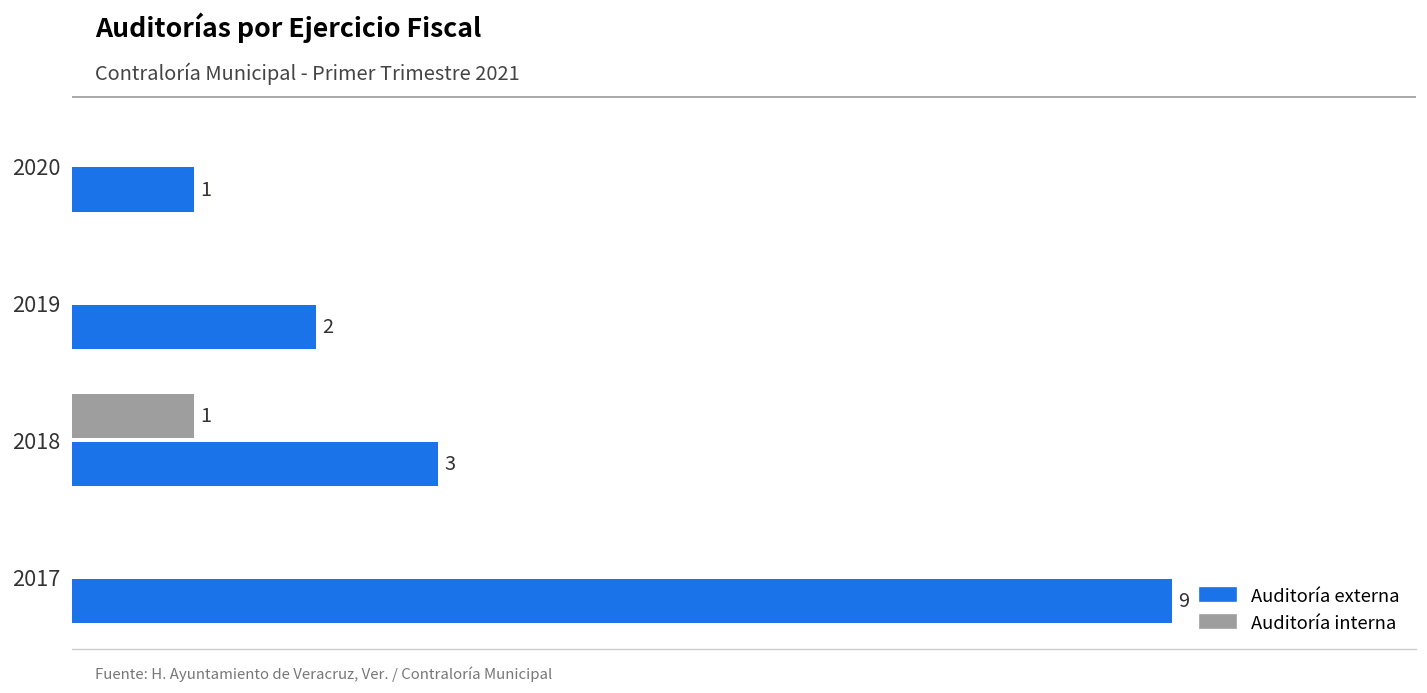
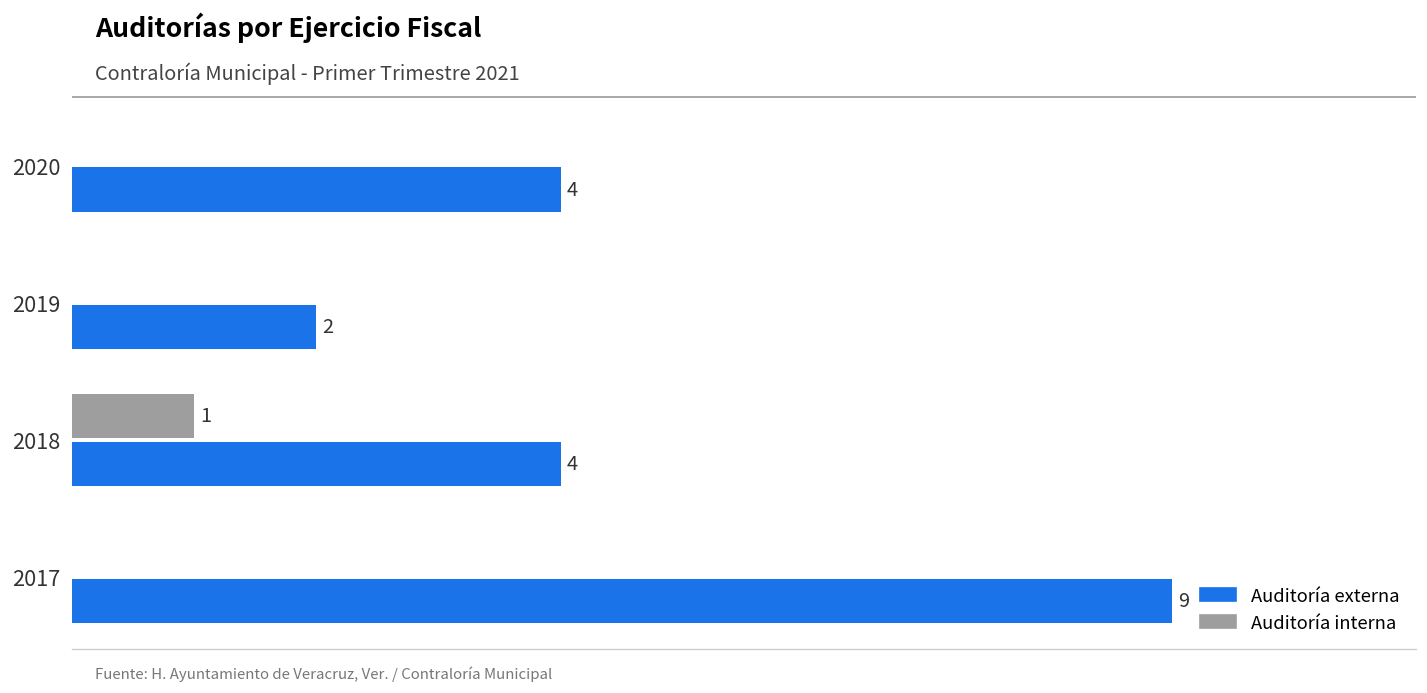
  {
    "Auditoría externa": {
-     "2020": 1,
+     "2020": 4,
      "2019": 2,
-     "2018": 3,
+     "2018": 4,
      "2017": 9
    },
    "Auditoría interna": {
      "2018": 1
    }
  }
